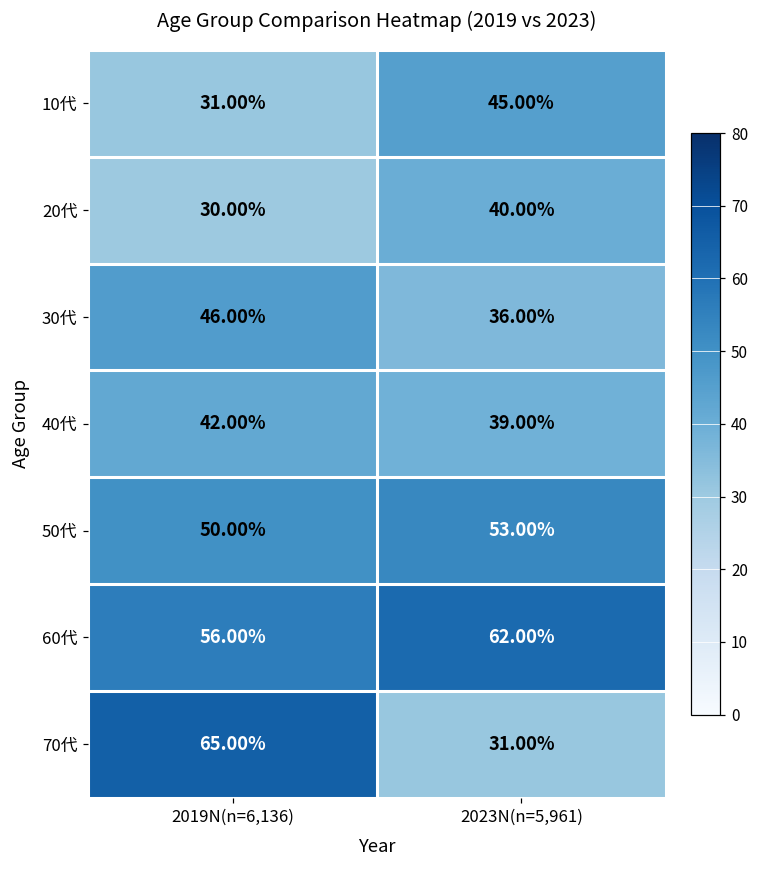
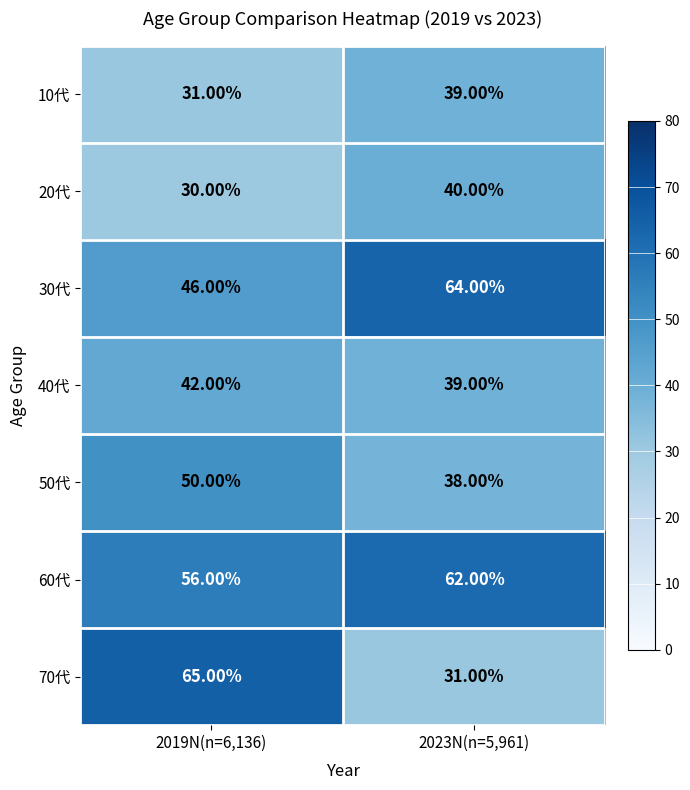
  {
    "10代": {
      "2019N(n=6,136)": "31.00%",
-     "2023N(n=5,961)": "45.00%"
+     "2023N(n=5,961)": "39.00%"
    },
    "20代": {
      "2019N(n=6,136)": "30.00%",
      "2023N(n=5,961)": "40.00%"
    },
    "30代": {
      "2019N(n=6,136)": "46.00%",
-     "2023N(n=5,961)": "36.00%"
+     "2023N(n=5,961)": "64.00%"
    },
    "40代": {
      "2019N(n=6,136)": "42.00%",
      "2023N(n=5,961)": "39.00%"
    },
    "50代": {
      "2019N(n=6,136)": "50.00%",
-     "2023N(n=5,961)": "53.00%"
+     "2023N(n=5,961)": "38.00%"
    },
    "60代": {
      "2019N(n=6,136)": "56.00%",
      "2023N(n=5,961)": "62.00%"
    },
    "70代": {
      "2019N(n=6,136)": "65.00%",
      "2023N(n=5,961)": "31.00%"
    }
  }
